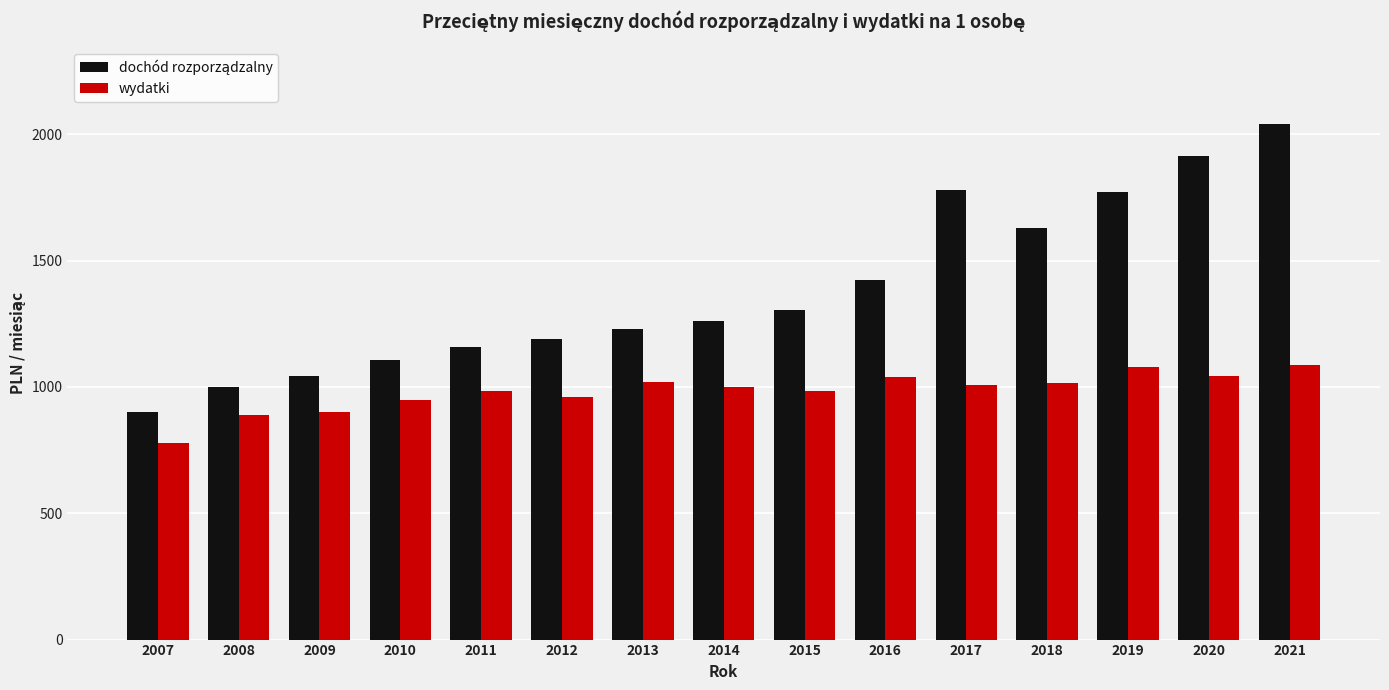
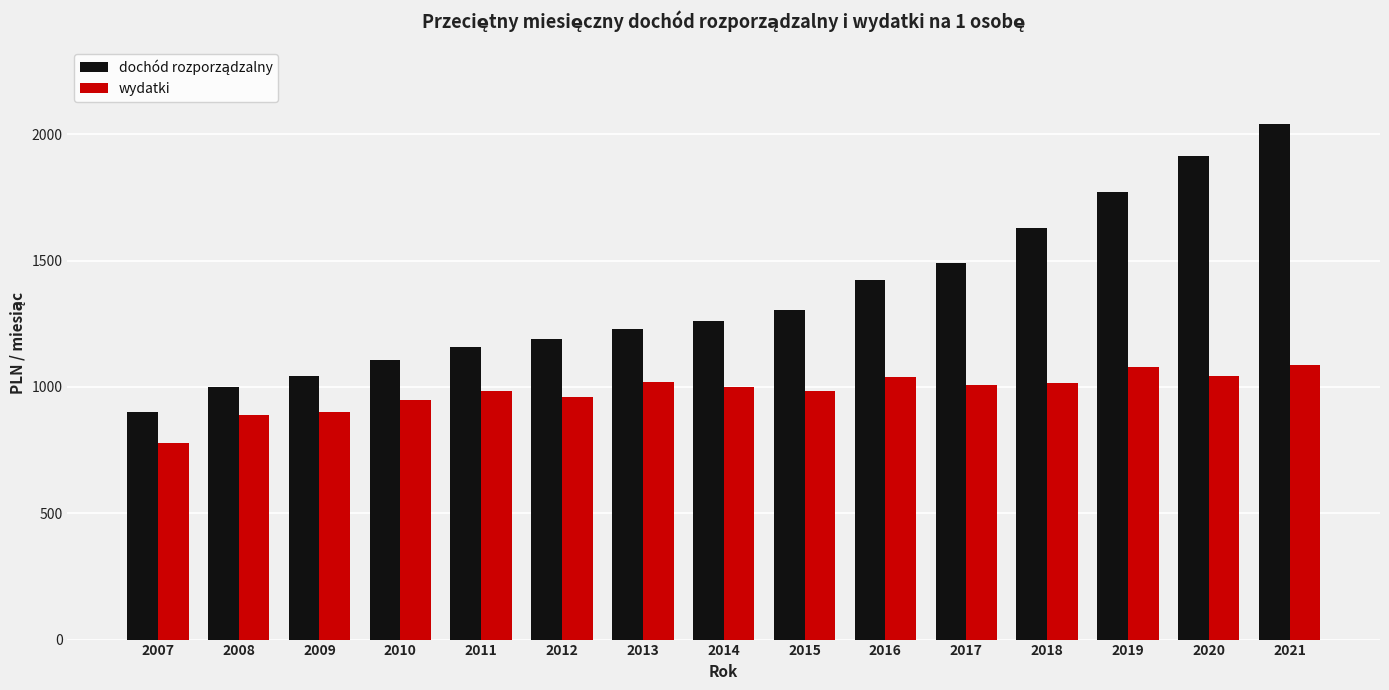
  {
    "dochód rozporządzalny": {
      "2007": 900,
      "2008": 1000,
      "2009": 1040,
      "2010": 1110,
      "2011": 1160,
      "2012": 1190,
      "2013": 1230,
      "2014": 1260,
      "2015": 1310,
      "2016": 1420,
-     "2017": 1780,
+     "2017": 1490,
      "2018": 1630,
      "2019": 1770,
      "2020": 1910,
      "2021": 2040
    },
    "wydatki": {
      "2007": 780,
      "2008": 890,
      "2009": 900,
      "2010": 950,
      "2011": 980,
      "2012": 960,
      "2013": 1020,
      "2014": 1000,
      "2015": 990,
      "2016": 1040,
      "2017": 1010,
      "2018": 1020,
      "2019": 1080,
      "2020": 1040,
      "2021": 1090
    }
  }
